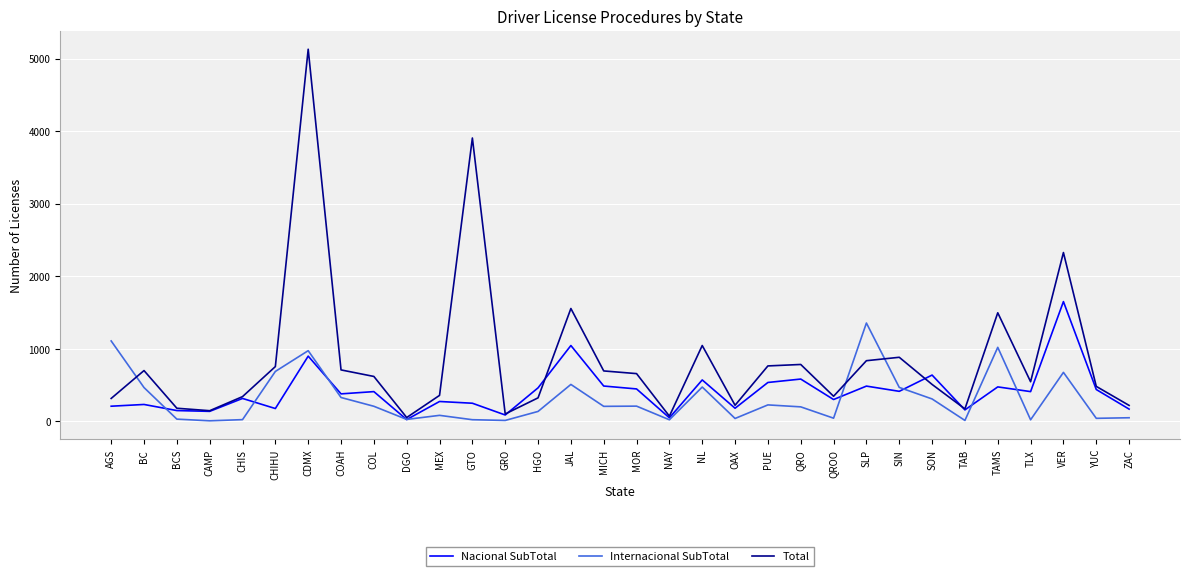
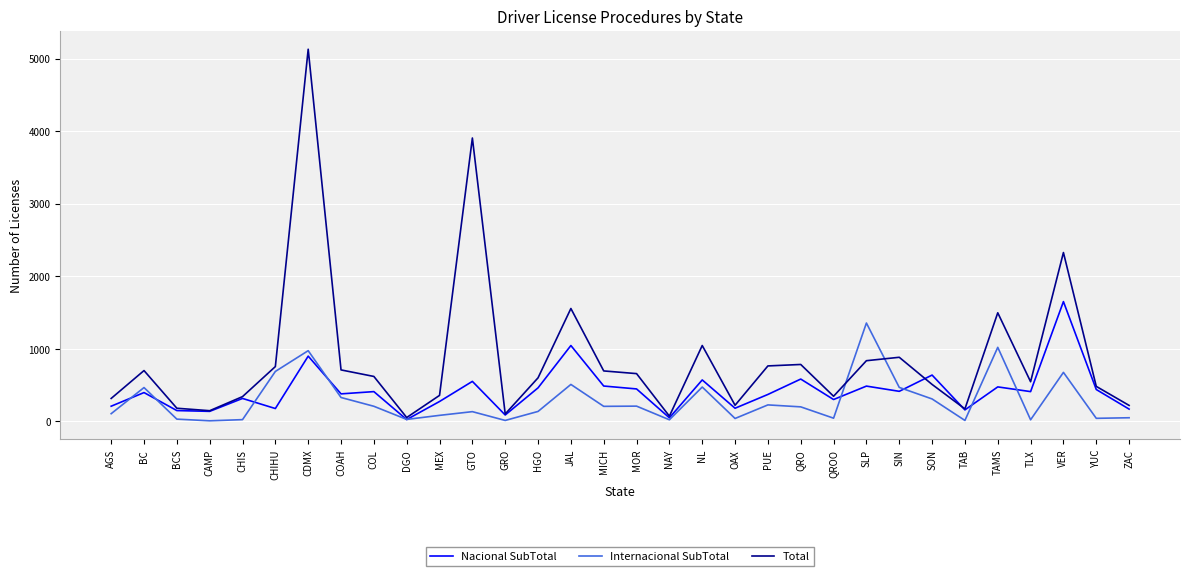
  {
    "Nacional SubTotal": {
      "AGS": 200,
-     "BC": 200,
+     "BC": 400,
      "CHIHU": 200,
      "CDMX": 900,
      "COAH": 400,
      "COL": 400,
      "MEX": 300,
-     "GTO": 300,
+     "GTO": 600,
      "HGO": 500,
      "JAL": 1000,
      "MICH": 500,
      "MOR": 400,
      "NL": 600,
      "OAX": 200,
-     "PUE": 500,
+     "PUE": 400,
      "QRO": 600,
      "QROO": 300,
      "SLP": 500,
      "SIN": 400,
      "SON": 600,
      "TAMS": 500,
      "TLX": 400,
      "VER": 1700,
      "YUC": 400,
      "ZAC": 200
    },
    "Internacional SubTotal": {
-     "AGS": 1100,
+     "AGS": 100,
      "BC": 500,
      "BCS": 0,
      "CAMP": 0,
      "CHIS": 0,
      "CHIHU": 700,
      "CDMX": 1000,
      "COAH": 300,
      "COL": 200,
      "MEX": 100,
-     "GTO": 0,
+     "GTO": 100,
      "GRO": 0,
      "HGO": 100,
      "JAL": 500,
      "MICH": 200,
      "MOR": 200,
      "NL": 500,
      "OAX": 0,
      "PUE": 200,
      "QRO": 200,
      "QROO": 0,
      "SLP": 1400,
      "SIN": 500,
      "SON": 300,
      "TAB": 0,
      "TAMS": 1000,
      "TLX": 0,
      "VER": 700,
      "YUC": 0,
      "ZAC": 100
    },
    "Total": {
      "AGS": 300,
      "BC": 700,
      "CHIHU": 800,
      "CDMX": 5100,
      "COAH": 700,
      "COL": 600,
      "MEX": 400,
      "GTO": 3900,
-     "HGO": 300,
+     "HGO": 600,
      "JAL": 1600,
      "MICH": 700,
      "MOR": 700,
      "NL": 1000,
      "OAX": 200,
      "PUE": 800,
      "QRO": 800,
      "QROO": 300,
      "SLP": 800,
      "SIN": 900,
      "SON": 500,
      "TAMS": 1500,
      "TLX": 500,
      "VER": 2300,
      "YUC": 500,
      "ZAC": 200
    }
  }
